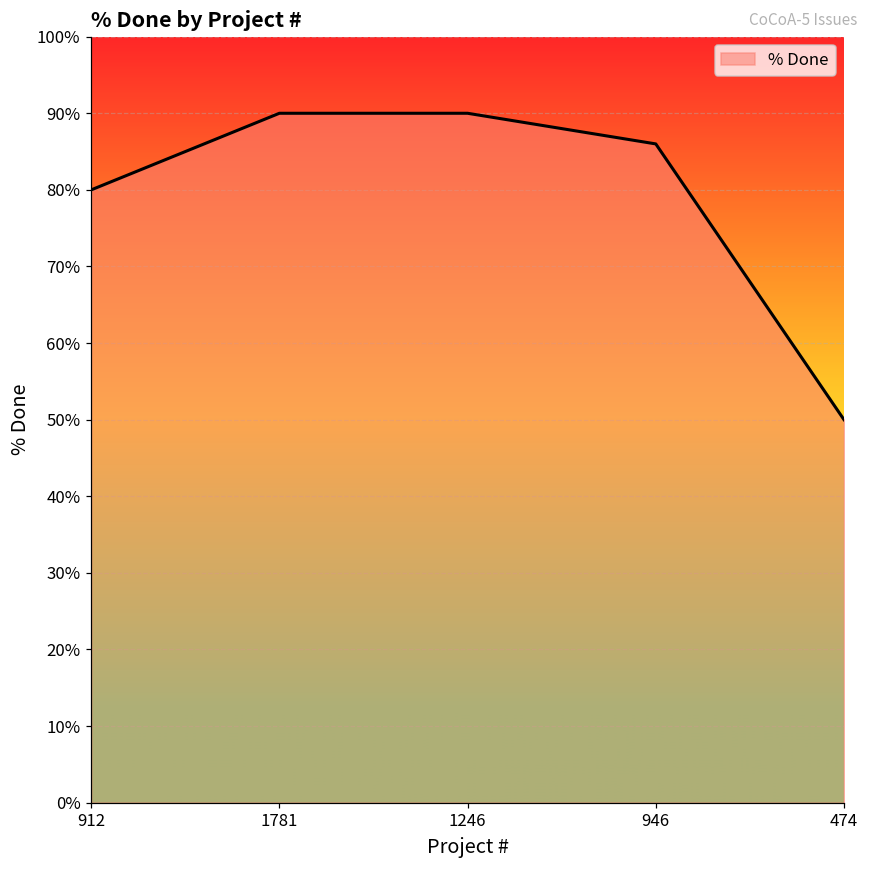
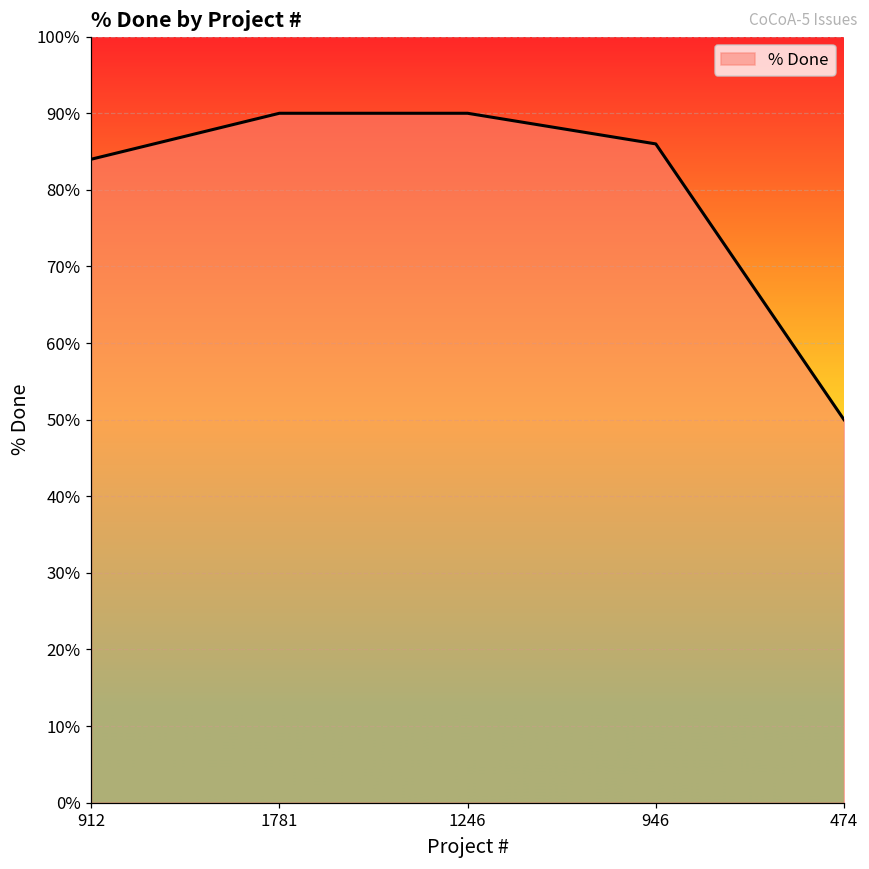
  {
-   "912": "80%",
+   "912": "84%",
    "1781": "90%",
    "1246": "90%",
    "946": "86%",
    "474": "50%"
  }
